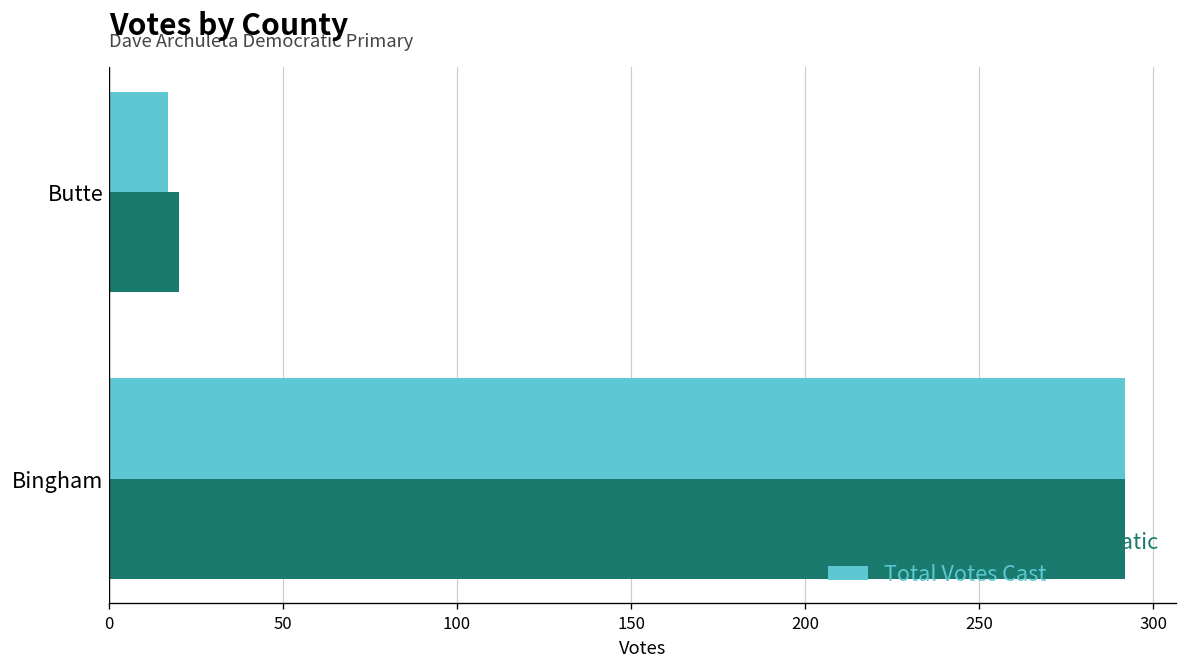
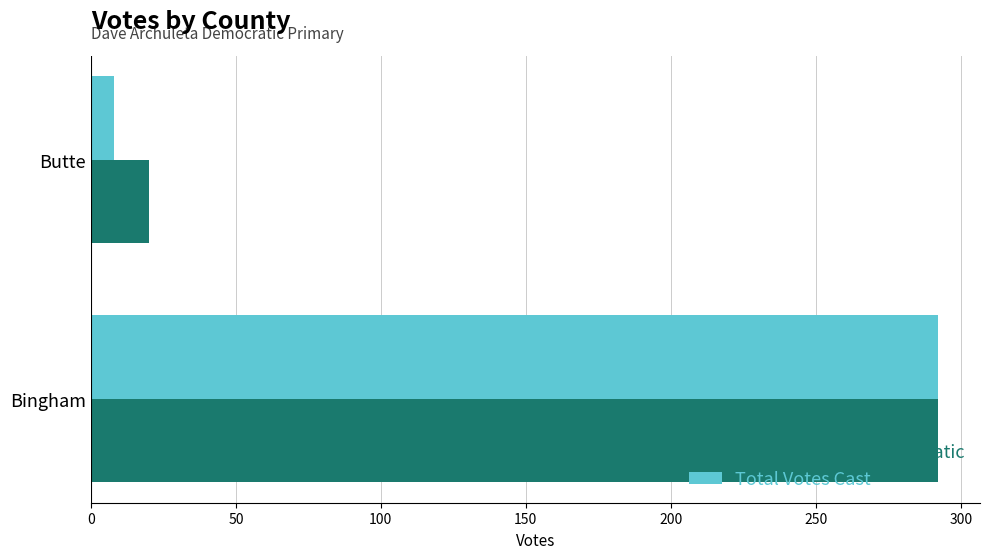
  {
    "Total Votes Cast": {
-     "Butte": 17,
+     "Butte": 8,
      "Bingham": 292
    }
  }
